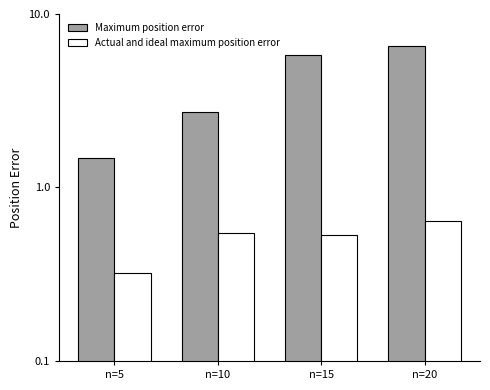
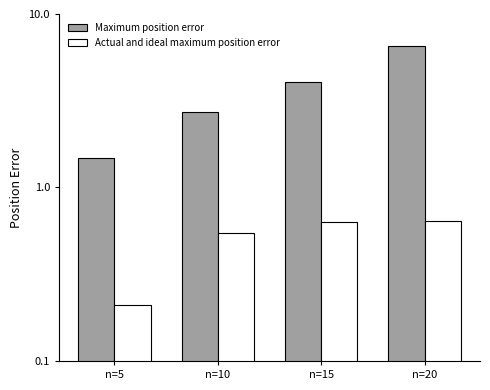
  {
    "Maximum position error": {
      "n=5": 1.5,
      "n=10": 2.7,
-     "n=15": 5.8,
+     "n=15": 4.1,
      "n=20": 6.5
    },
    "Actual and ideal maximum position error": {
-     "n=5": 0.32,
+     "n=5": 0.21,
      "n=10": 0.55,
-     "n=15": 0.53,
+     "n=15": 0.63,
      "n=20": 0.64
    }
  }
